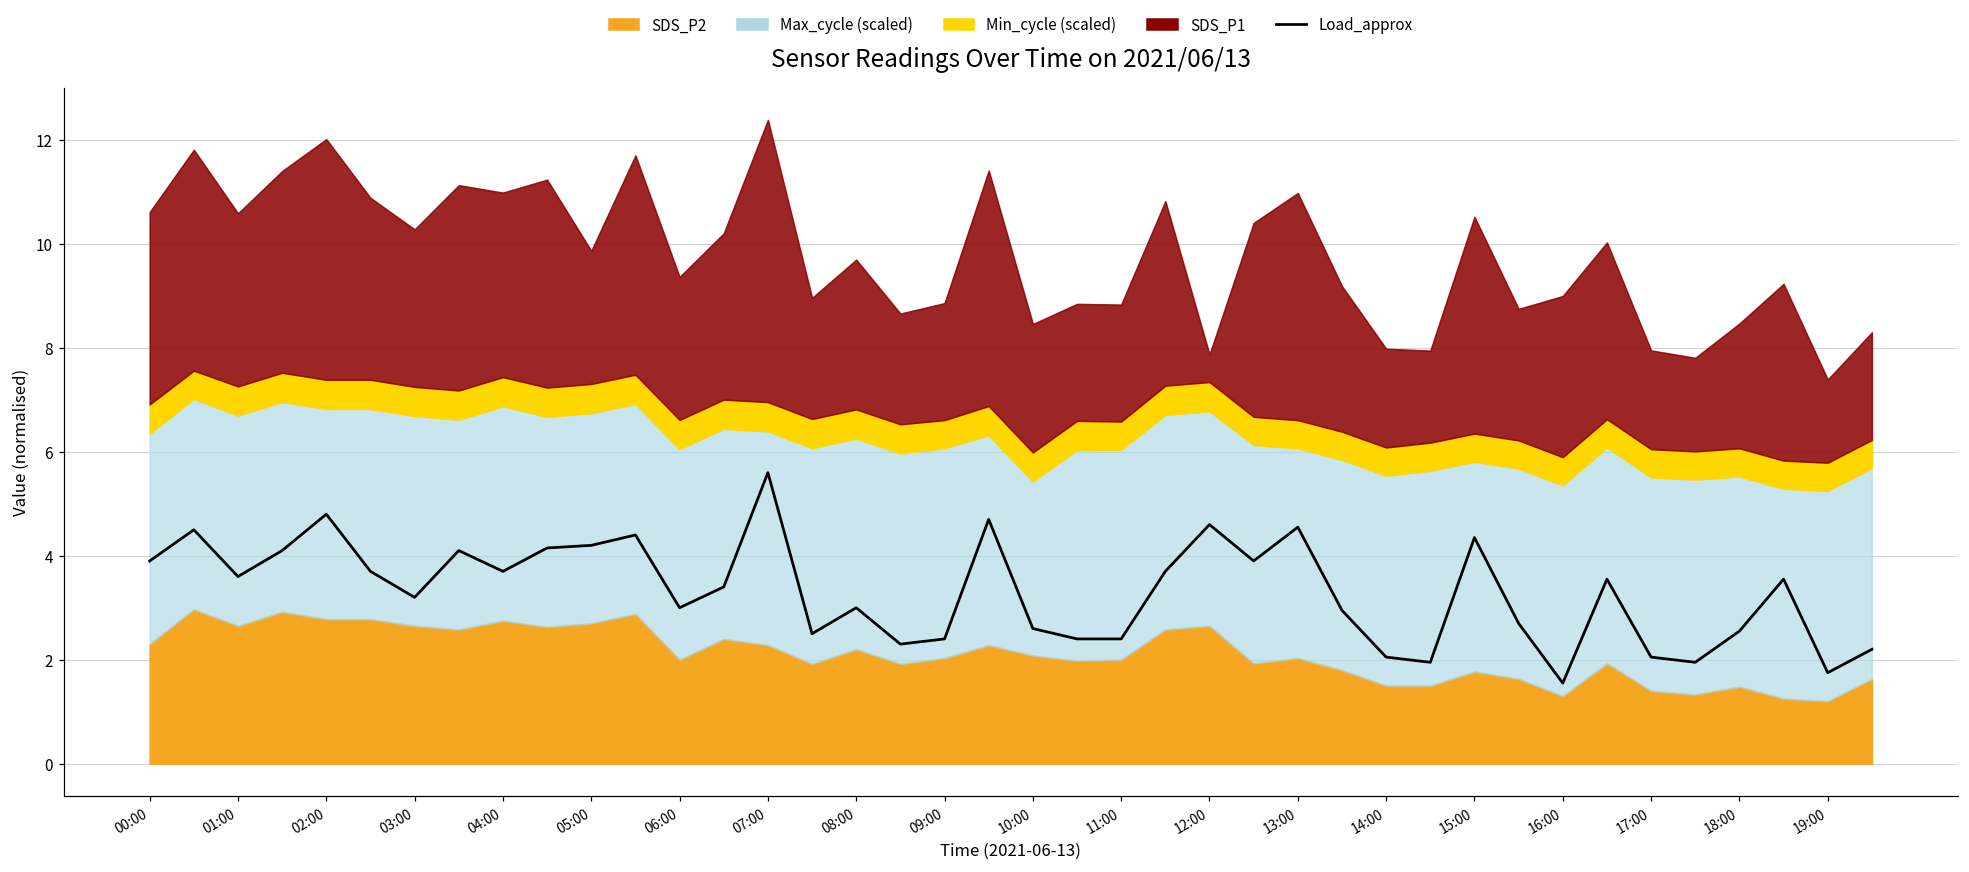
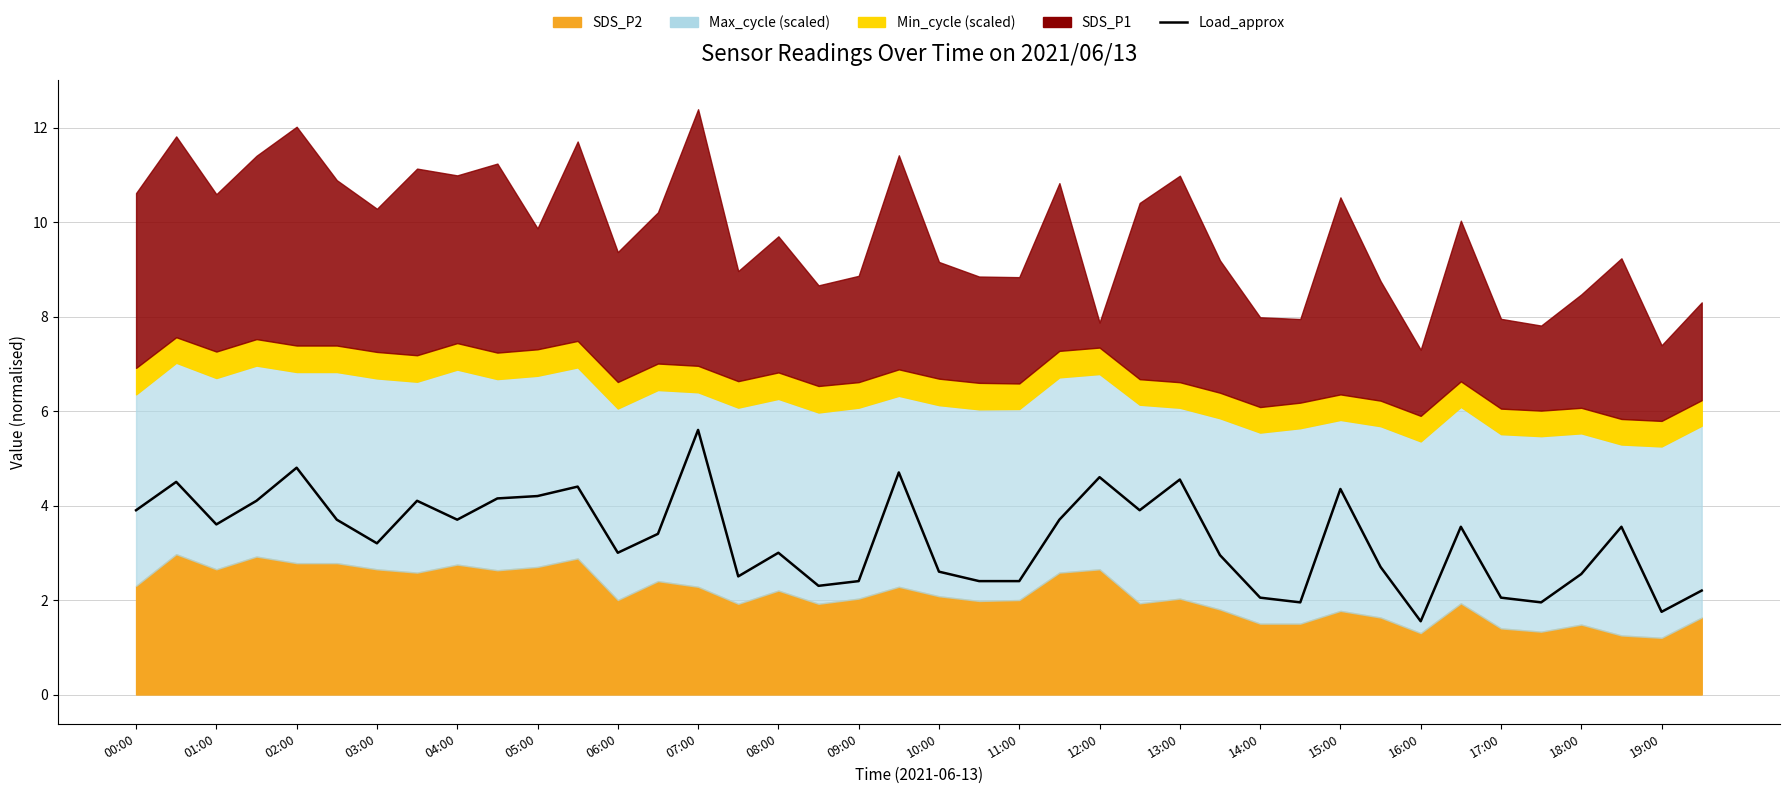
  {
    "Load_approx": {
      "00:00": 3.9,
      "01:00": 3.6,
      "02:00": 4.8,
      "03:00": 3.2,
      "04:00": 3.7,
      "05:00": 4.2,
      "06:00": 3.0,
      "07:00": 5.6,
      "08:00": 3.0,
      "09:00": 2.4,
      "10:00": 2.6,
      "11:00": 2.4,
      "12:00": 4.6,
      "13:00": 4.6,
      "14:00": 2.1,
      "15:00": 4.4,
      "16:00": 1.6,
      "17:00": 2.1,
      "18:00": 2.6,
      "19:00": 1.8
    },
    "SDS_P2": {
      "00:00": 2.3,
      "01:00": 2.7,
      "02:00": 2.8,
      "03:00": 2.7,
      "04:00": 2.8,
      "05:00": 2.7,
      "06:00": 2.0,
      "07:00": 2.3,
      "08:00": 2.2,
      "09:00": 2.0,
      "10:00": 2.1,
      "11:00": 2.0,
      "12:00": 2.7,
      "13:00": 2.0,
      "14:00": 1.5,
      "15:00": 1.8,
      "16:00": 1.3,
      "17:00": 1.4,
      "18:00": 1.5,
      "19:00": 1.2
    },
    "Max_cycle (scaled)": {
-     "10:00": 3.3
+     "10:00": 4.0
    },
    "Min_cycle (scaled)": {
      "00:00": 0.6,
      "01:00": 0.6,
      "02:00": 0.6,
      "03:00": 0.6,
      "04:00": 0.6,
      "05:00": 0.6,
      "06:00": 0.6,
      "07:00": 0.6,
      "08:00": 0.6,
      "09:00": 0.5,
      "10:00": 0.6,
      "11:00": 0.5,
      "12:00": 0.6,
      "13:00": 0.5,
      "14:00": 0.5,
      "15:00": 0.5,
      "16:00": 0.5,
      "17:00": 0.5,
      "18:00": 0.5,
      "19:00": 0.5
    },
    "SDS_P1": {
      "00:00": 3.7,
      "01:00": 3.3,
      "02:00": 4.6,
      "03:00": 3.0,
      "04:00": 3.5,
      "05:00": 2.6,
      "06:00": 2.8,
      "07:00": 5.4,
      "08:00": 2.9,
      "09:00": 2.3,
      "10:00": 2.5,
      "11:00": 2.2,
      "12:00": 0.5,
      "13:00": 4.4,
      "14:00": 1.9,
      "15:00": 4.2,
-     "16:00": 3.1,
+     "16:00": 1.4,
      "17:00": 1.9,
      "18:00": 2.4,
      "19:00": 1.6
    }
  }
